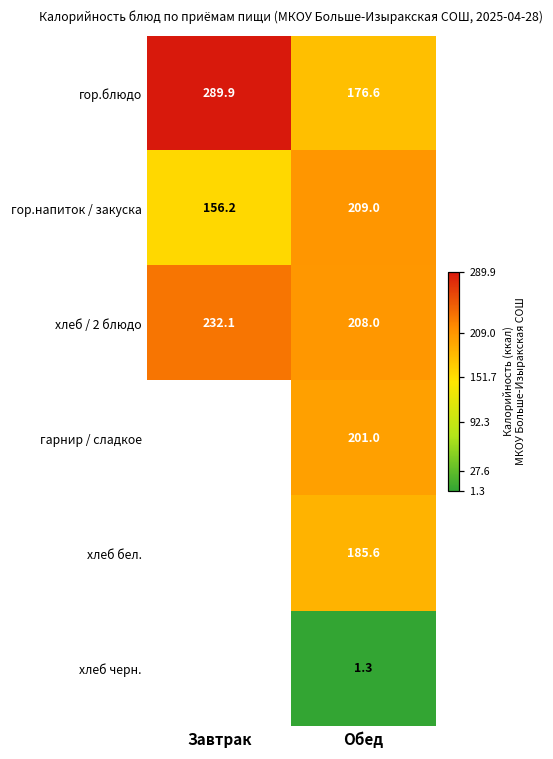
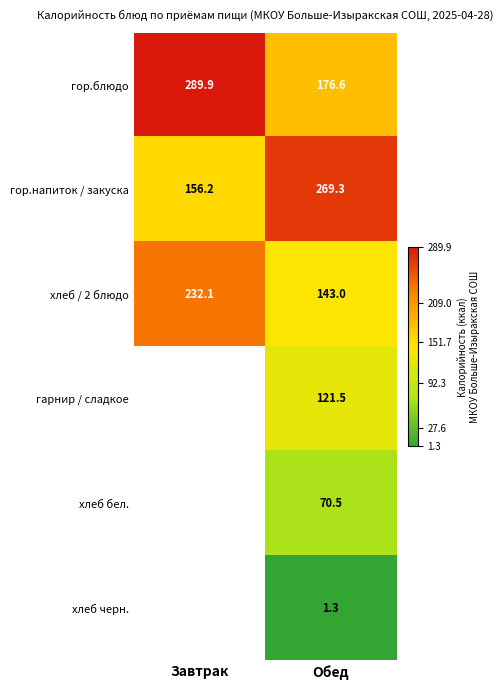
  {
    "гор.блюдо": {
      "Завтрак": 289.9,
      "Обед": 176.6
    },
    "гор.напиток / закуска": {
      "Завтрак": 156.2,
-     "Обед": 209.0
+     "Обед": 269.3
    },
    "хлеб / 2 блюдо": {
      "Завтрак": 232.1,
-     "Обед": 208.0
+     "Обед": 143.0
    },
    "гарнир / сладкое": {
-     "Обед": 201.0
+     "Обед": 121.5
    },
    "хлеб бел.": {
-     "Обед": 185.6
+     "Обед": 70.5
    },
    "хлеб черн.": {
      "Обед": 1.3
    }
  }
